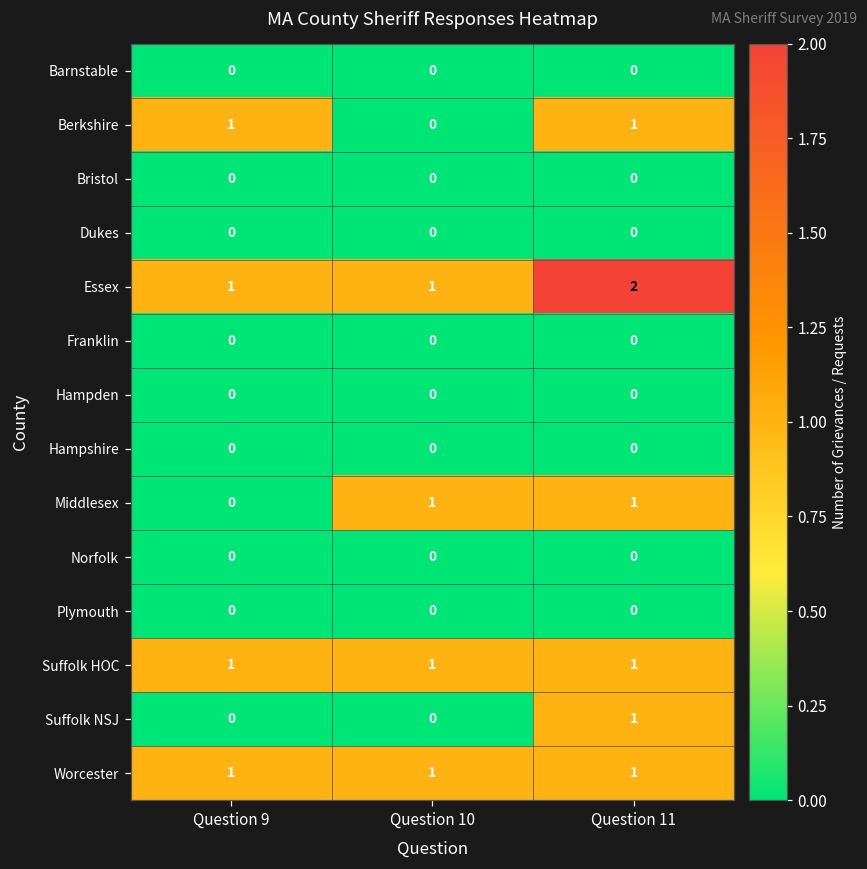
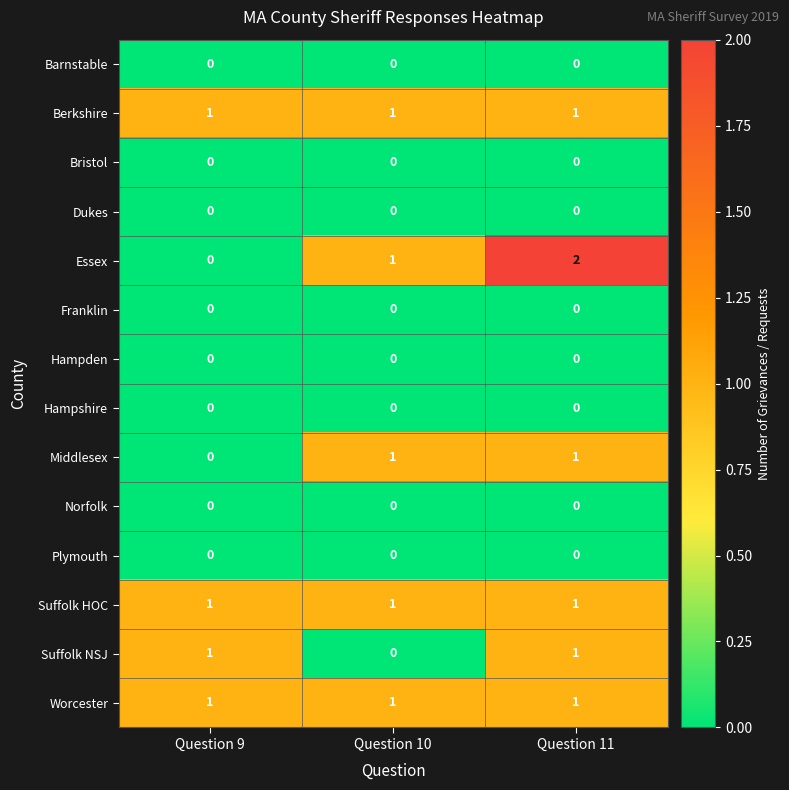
  {
    "Barnstable": {
      "Question 9": 0,
      "Question 10": 0,
      "Question 11": 0
    },
    "Berkshire": {
      "Question 9": 1,
-     "Question 10": 0,
+     "Question 10": 1,
      "Question 11": 1
    },
    "Bristol": {
      "Question 9": 0,
      "Question 10": 0,
      "Question 11": 0
    },
    "Dukes": {
      "Question 9": 0,
      "Question 10": 0,
      "Question 11": 0
    },
    "Essex": {
-     "Question 9": 1,
+     "Question 9": 0,
      "Question 10": 1,
      "Question 11": 2
    },
    "Franklin": {
      "Question 9": 0,
      "Question 10": 0,
      "Question 11": 0
    },
    "Hampden": {
      "Question 9": 0,
      "Question 10": 0,
      "Question 11": 0
    },
    "Hampshire": {
      "Question 9": 0,
      "Question 10": 0,
      "Question 11": 0
    },
    "Middlesex": {
      "Question 9": 0,
      "Question 10": 1,
      "Question 11": 1
    },
    "Norfolk": {
      "Question 9": 0,
      "Question 10": 0,
      "Question 11": 0
    },
    "Plymouth": {
      "Question 9": 0,
      "Question 10": 0,
      "Question 11": 0
    },
    "Suffolk HOC": {
      "Question 9": 1,
      "Question 10": 1,
      "Question 11": 1
    },
    "Suffolk NSJ": {
-     "Question 9": 0,
+     "Question 9": 1,
      "Question 10": 0,
      "Question 11": 1
    },
    "Worcester": {
      "Question 9": 1,
      "Question 10": 1,
      "Question 11": 1
    }
  }
